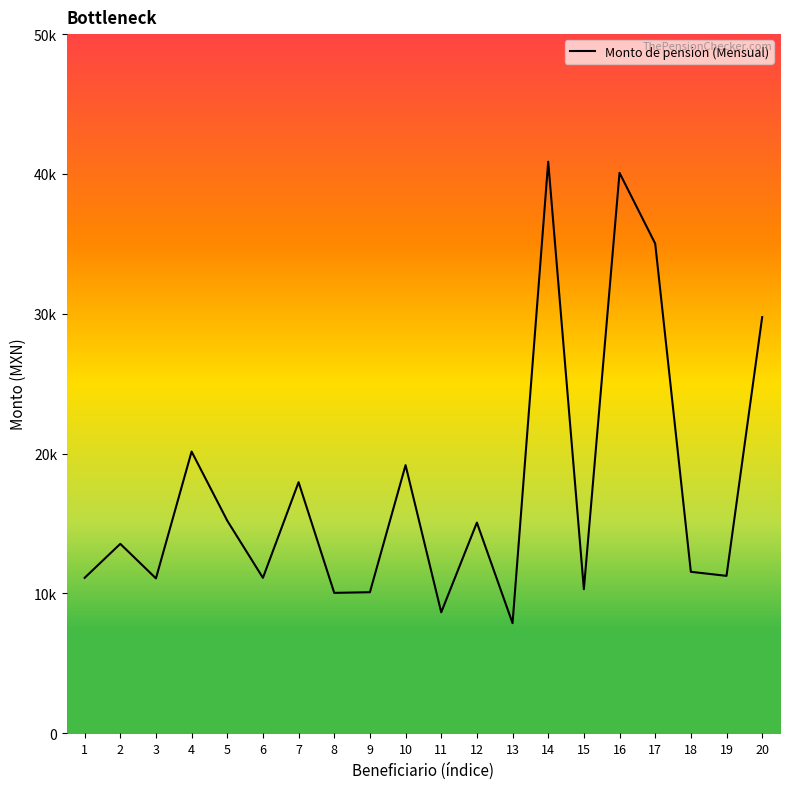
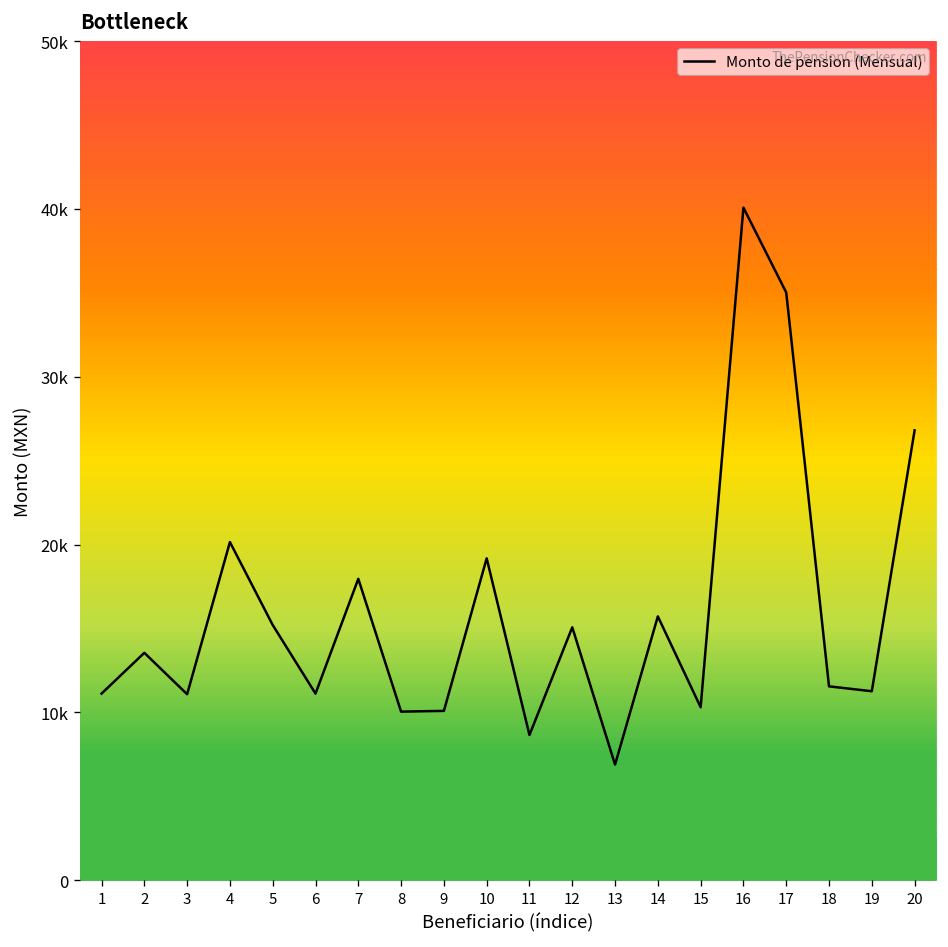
  {
    "Monto de pension (Mensual)": {
      "1": 11100,
      "2": 13500,
      "3": 11100,
      "4": 20100,
      "5": 15200,
      "6": 11100,
      "7": 18000,
      "8": 10000,
      "9": 10100,
      "10": 19200,
      "11": 8600,
      "12": 15100,
-     "13": 7900,
-     "14": 40900,
+     "13": 6900,
+     "14": 15700,
      "15": 10300,
      "16": 40100,
      "17": 35000,
      "18": 11500,
      "19": 11300,
-     "20": 29800
+     "20": 26800
    }
  }
